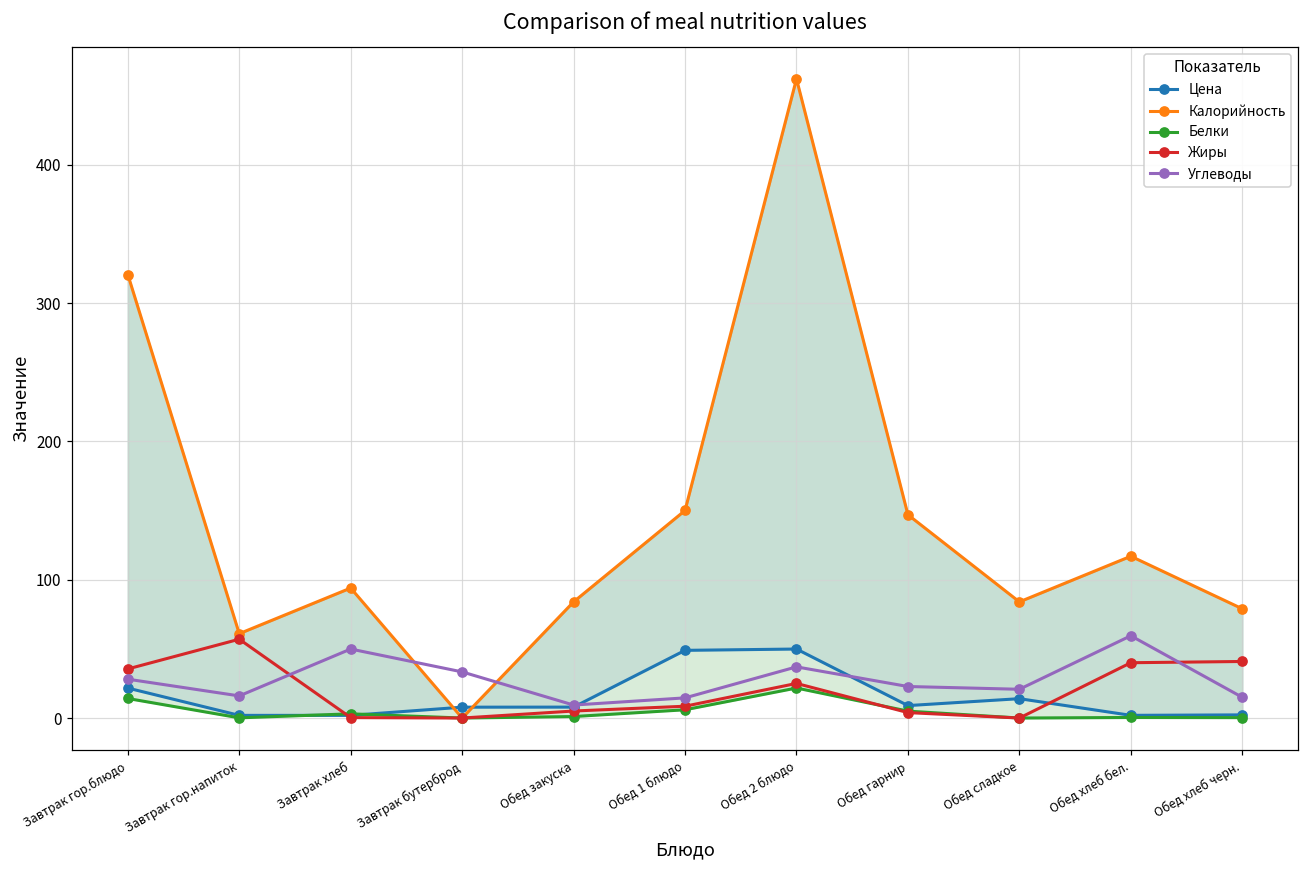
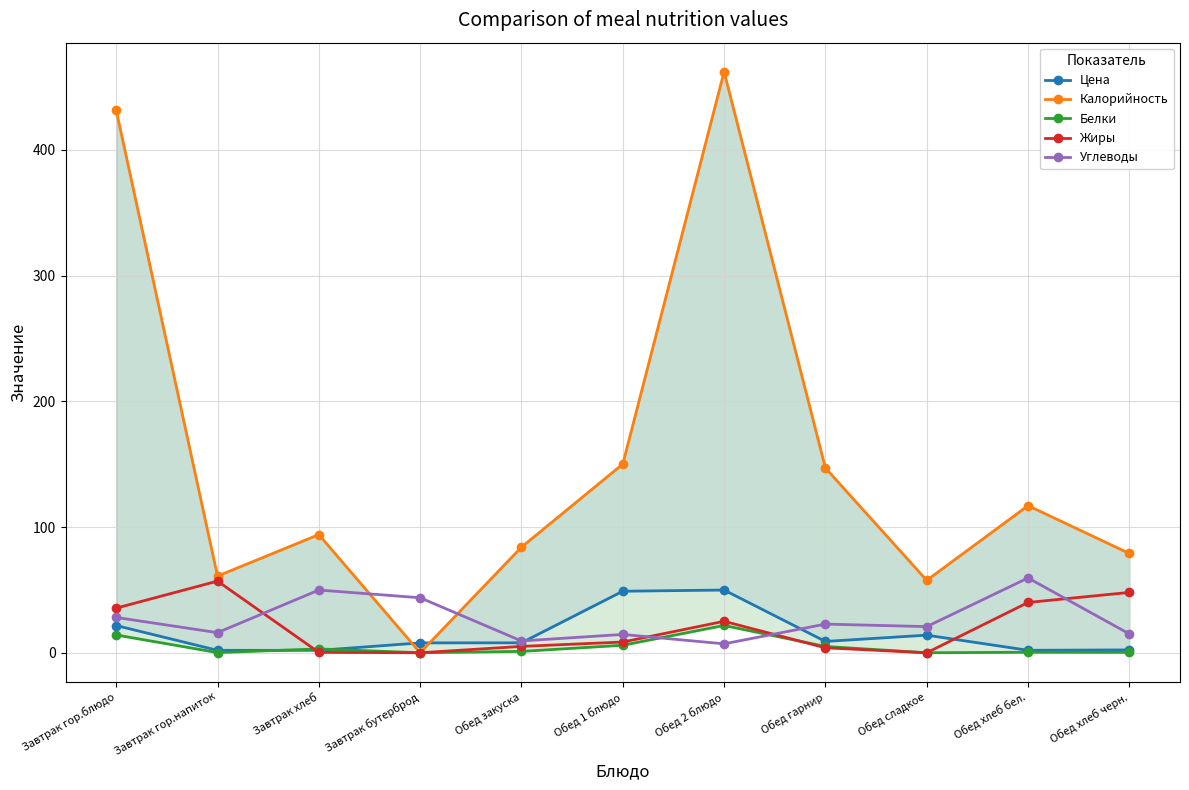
  {
    "Калорийность": {
-     "Завтрак гор.блюдо": 321,
-     "Обед сладкое": 84
+     "Завтрак гор.блюдо": 432,
+     "Обед сладкое": 58
    },
    "Белки": {
      "Завтрак гор.блюдо": 14,
      "Обед закуска": 1,
      "Обед 1 блюдо": 6,
      "Обед 2 блюдо": 22
    },
    "Жиры": {
      "Завтрак гор.блюдо": 36,
      "Завтрак гор.напиток": 57,
      "Обед закуска": 5,
      "Обед 1 блюдо": 9,
      "Обед 2 блюдо": 25,
      "Обед хлеб бел.": 40,
-     "Обед хлеб черн.": 41
+     "Обед хлеб черн.": 48
    },
    "Углеводы": {
      "Завтрак гор.блюдо": 28,
      "Завтрак гор.напиток": 16,
      "Завтрак хлеб": 50,
-     "Завтрак бутерброд": 33,
+     "Завтрак бутерброд": 44,
      "Обед 1 блюдо": 15,
-     "Обед 2 блюдо": 37,
+     "Обед 2 блюдо": 7,
      "Обед гарнир": 23,
      "Обед сладкое": 21,
      "Обед хлеб бел.": 60,
      "Обед хлеб черн.": 15
    }
  }
